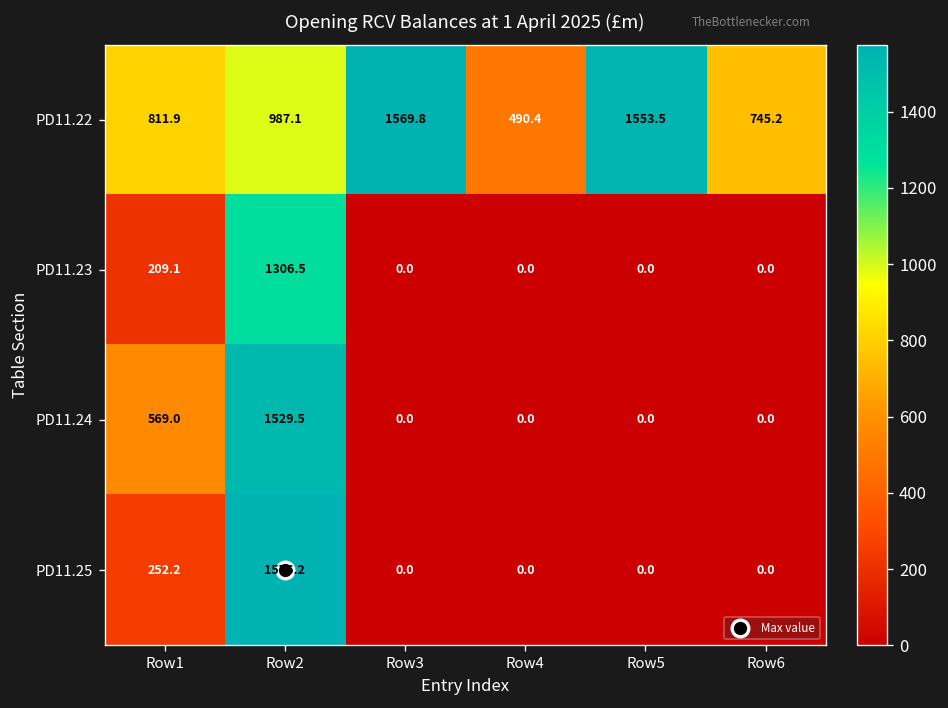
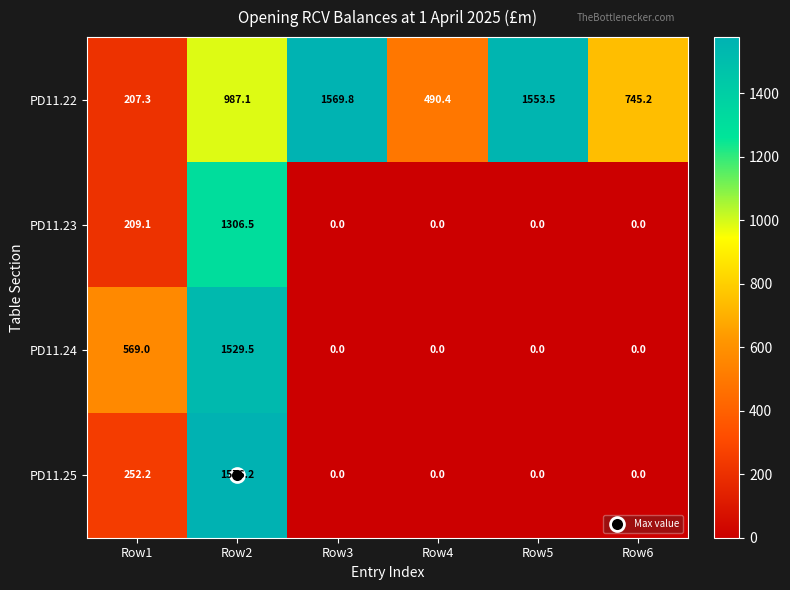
  {
    "PD11.22": {
-     "Row1": 811.9,
+     "Row1": 207.3,
      "Row2": 987.1,
      "Row3": 1569.8,
      "Row4": 490.4,
      "Row5": 1553.5,
      "Row6": 745.2
    },
    "PD11.23": {
      "Row1": 209.1,
      "Row2": 1306.5,
      "Row3": 0.0,
      "Row4": 0.0,
      "Row5": 0.0,
      "Row6": 0.0
    },
    "PD11.24": {
      "Row1": 569.0,
      "Row2": 1529.5,
      "Row3": 0.0,
      "Row4": 0.0,
      "Row5": 0.0,
      "Row6": 0.0
    },
    "PD11.25": {
      "Row1": 252.2,
      "Row3": 0.0,
      "Row4": 0.0,
      "Row5": 0.0,
      "Row6": 0.0
    }
  }
